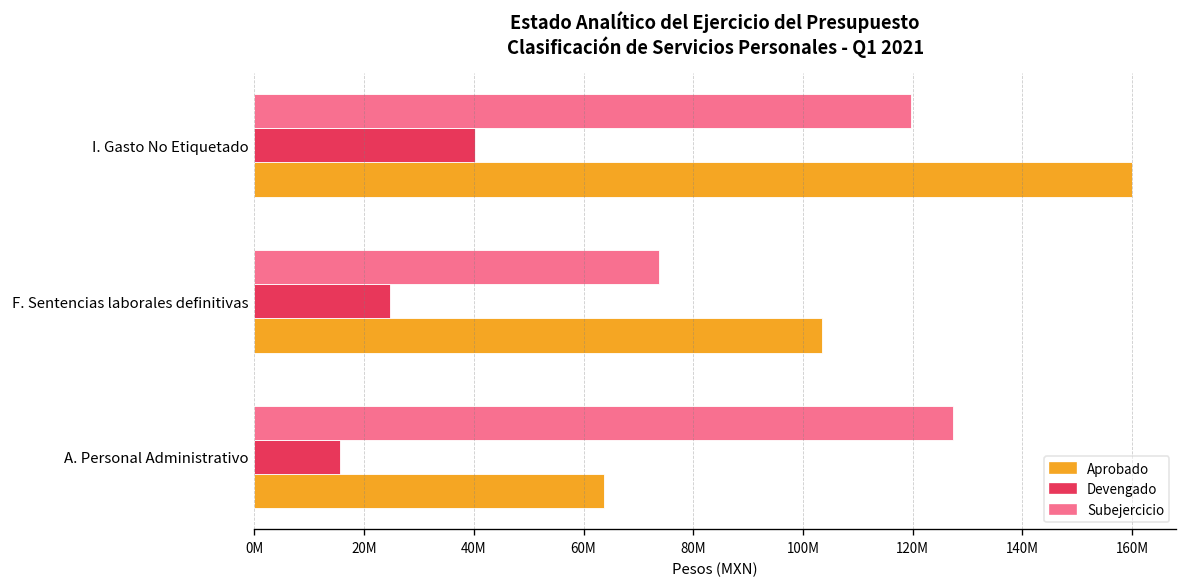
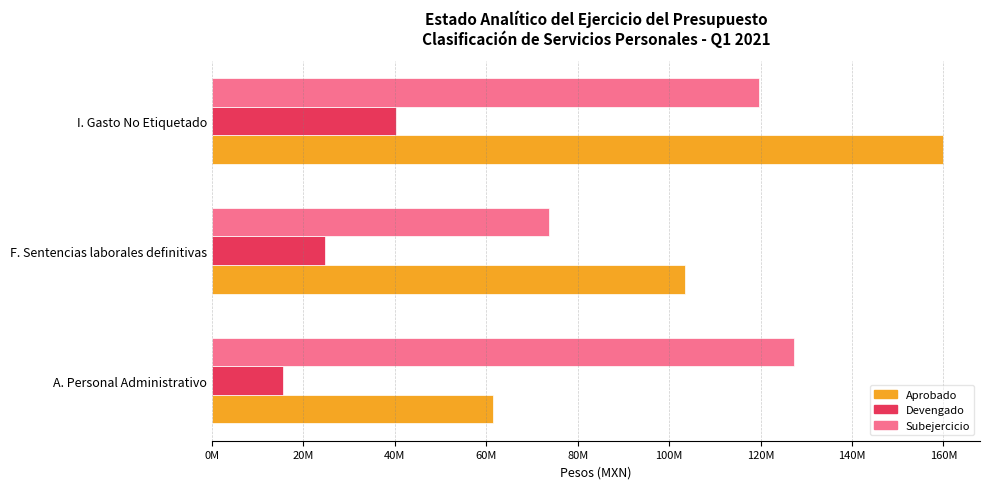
  {
    "Aprobado": {
      "I. Gasto No Etiquetado": 160000000,
      "F. Sentencias laborales definitivas": 104000000,
-     "A. Personal Administrativo": 64000000
+     "A. Personal Administrativo": 62000000
    },
    "Devengado": {
      "I. Gasto No Etiquetado": 40000000,
      "F. Sentencias laborales definitivas": 25000000,
      "A. Personal Administrativo": 16000000
    },
    "Subejercicio": {
      "I. Gasto No Etiquetado": 120000000,
      "F. Sentencias laborales definitivas": 74000000,
      "A. Personal Administrativo": 127000000
    }
  }
